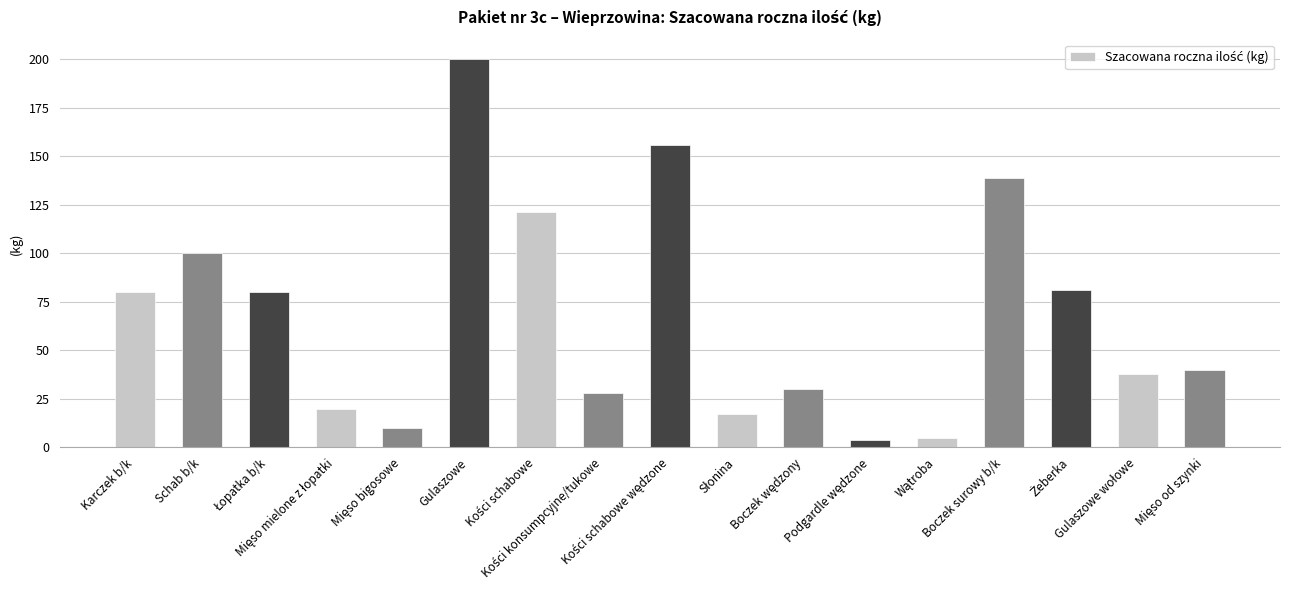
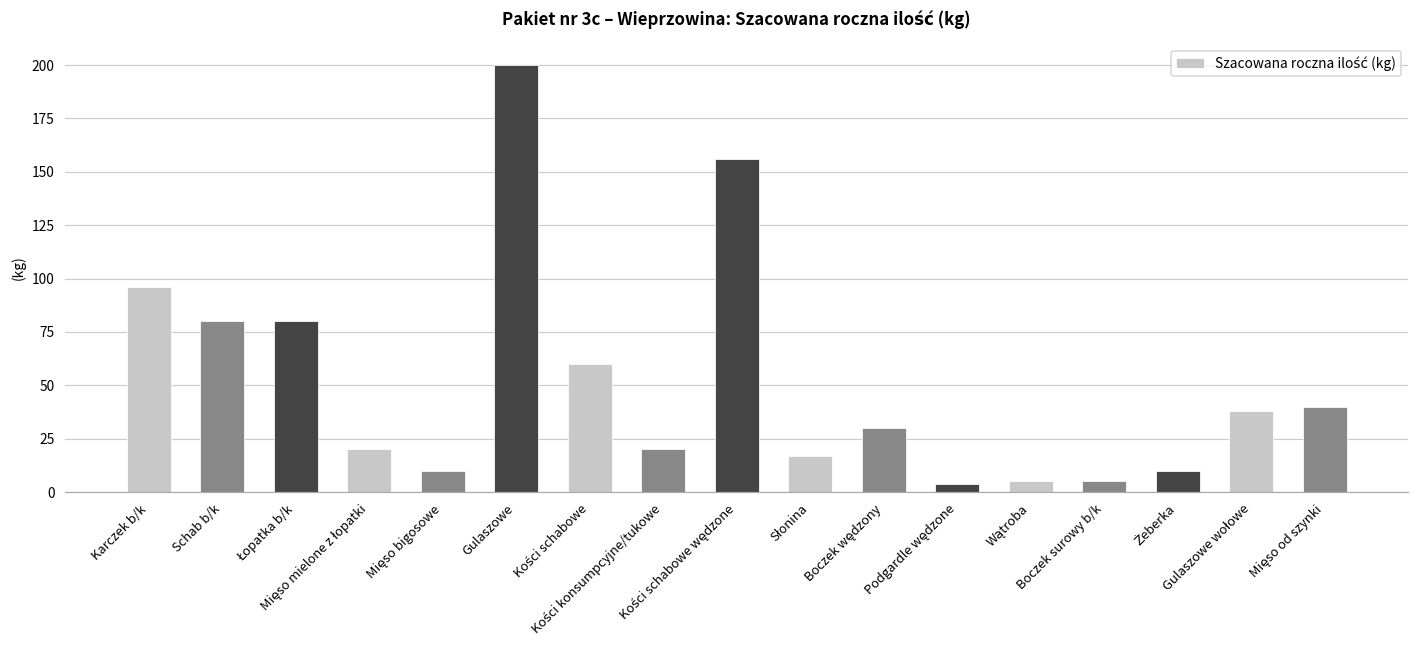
  {
-   "Karczek b/k": 80,
-   "Schab b/k": 100,
+   "Karczek b/k": 96,
+   "Schab b/k": 80,
    "Łopatka b/k": 80,
    "Mięso mielone z łopatki": 20,
    "Mięso bigosowe": 10,
    "Gulaszowe": 200,
-   "Kości schabowe": 121,
-   "Kości konsumpcyjne/tukowe": 28,
+   "Kości schabowe": 60,
+   "Kości konsumpcyjne/tukowe": 20,
    "Kości schabowe wędzone": 156,
    "Słonina": 17,
    "Boczek wędzony": 30,
    "Podgardle wędzone": 4,
    "Wątroba": 5,
-   "Boczek surowy b/k": 139,
-   "Żeberka": 81,
+   "Boczek surowy b/k": 5,
+   "Żeberka": 10,
    "Gulaszowe wołowe": 38,
    "Mięso od szynki": 40
  }
